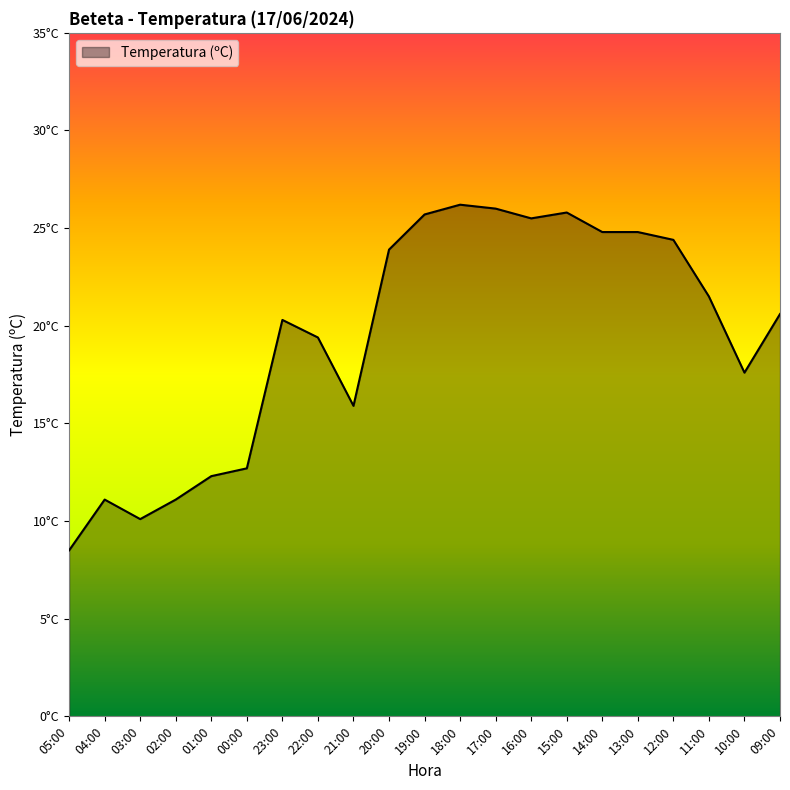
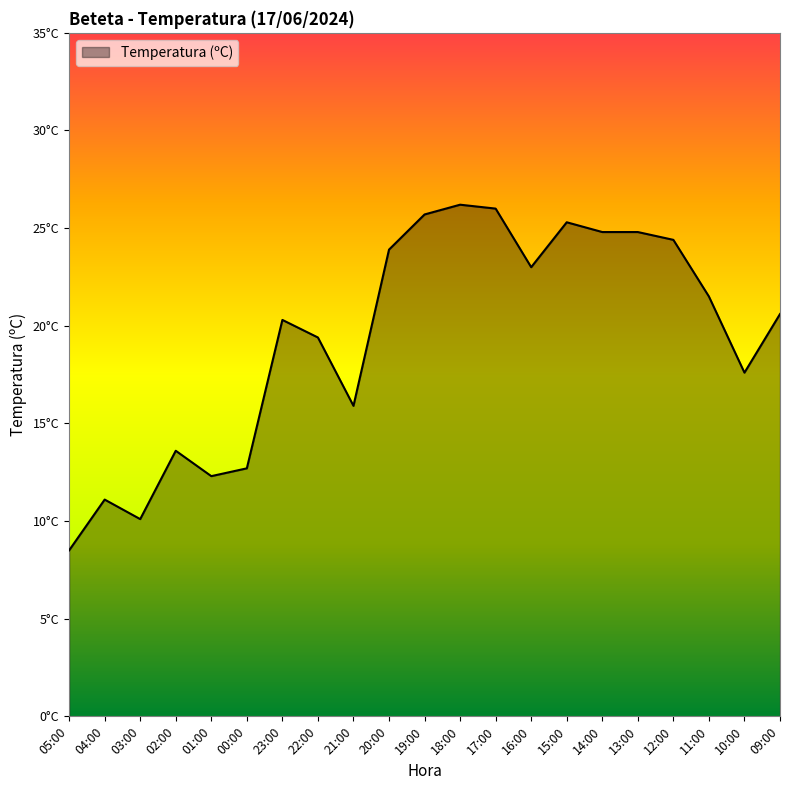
  {
    "05:00": "8.5°C",
    "04:00": "11.1°C",
    "03:00": "10.1°C",
-   "02:00": "11.1°C",
+   "02:00": "13.6°C",
    "01:00": "12.3°C",
    "00:00": "12.7°C",
    "23:00": "20.3°C",
    "22:00": "19.4°C",
    "21:00": "15.9°C",
    "20:00": "23.9°C",
    "19:00": "25.7°C",
    "18:00": "26.2°C",
    "17:00": "26.0°C",
-   "16:00": "25.5°C",
-   "15:00": "25.8°C",
+   "16:00": "23.0°C",
+   "15:00": "25.3°C",
    "14:00": "24.8°C",
    "13:00": "24.8°C",
    "12:00": "24.4°C",
    "11:00": "21.5°C",
    "10:00": "17.6°C",
    "09:00": "20.6°C"
  }
